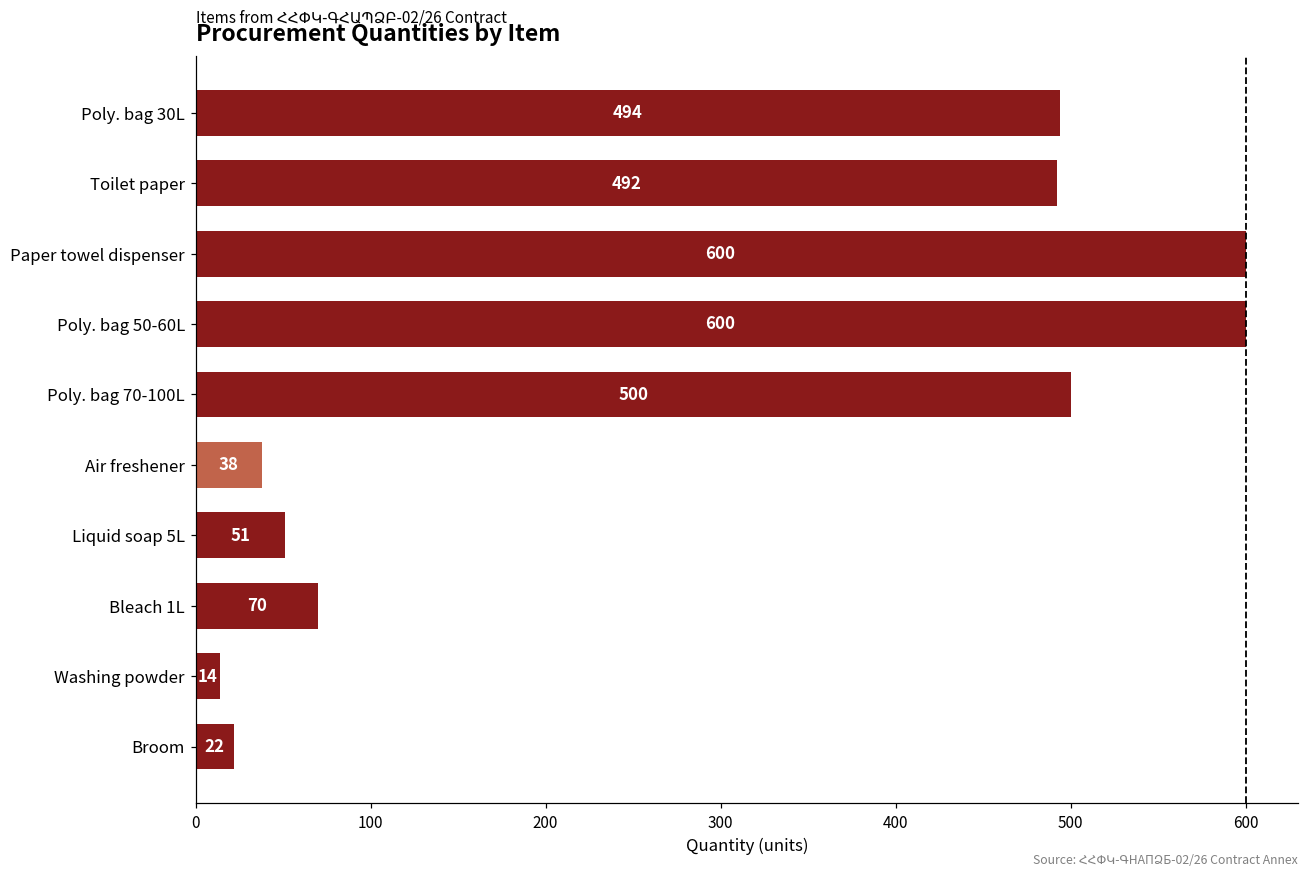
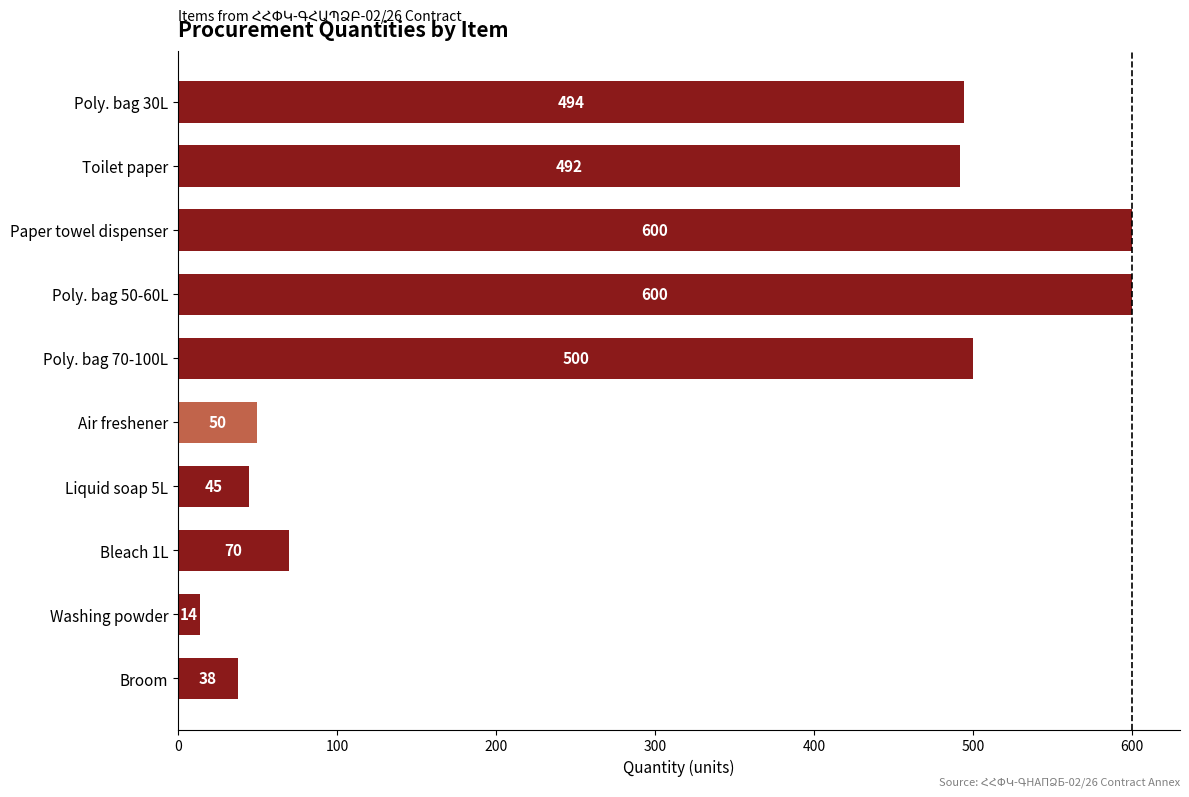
  {
    "Poly. bag 30L": 494,
    "Toilet paper": 492,
    "Paper towel dispenser": 600,
    "Poly. bag 50-60L": 600,
    "Poly. bag 70-100L": 500,
-   "Air freshener": 38,
-   "Liquid soap 5L": 51,
+   "Air freshener": 50,
+   "Liquid soap 5L": 45,
    "Bleach 1L": 70,
    "Washing powder": 14,
-   "Broom": 22
+   "Broom": 38
  }
